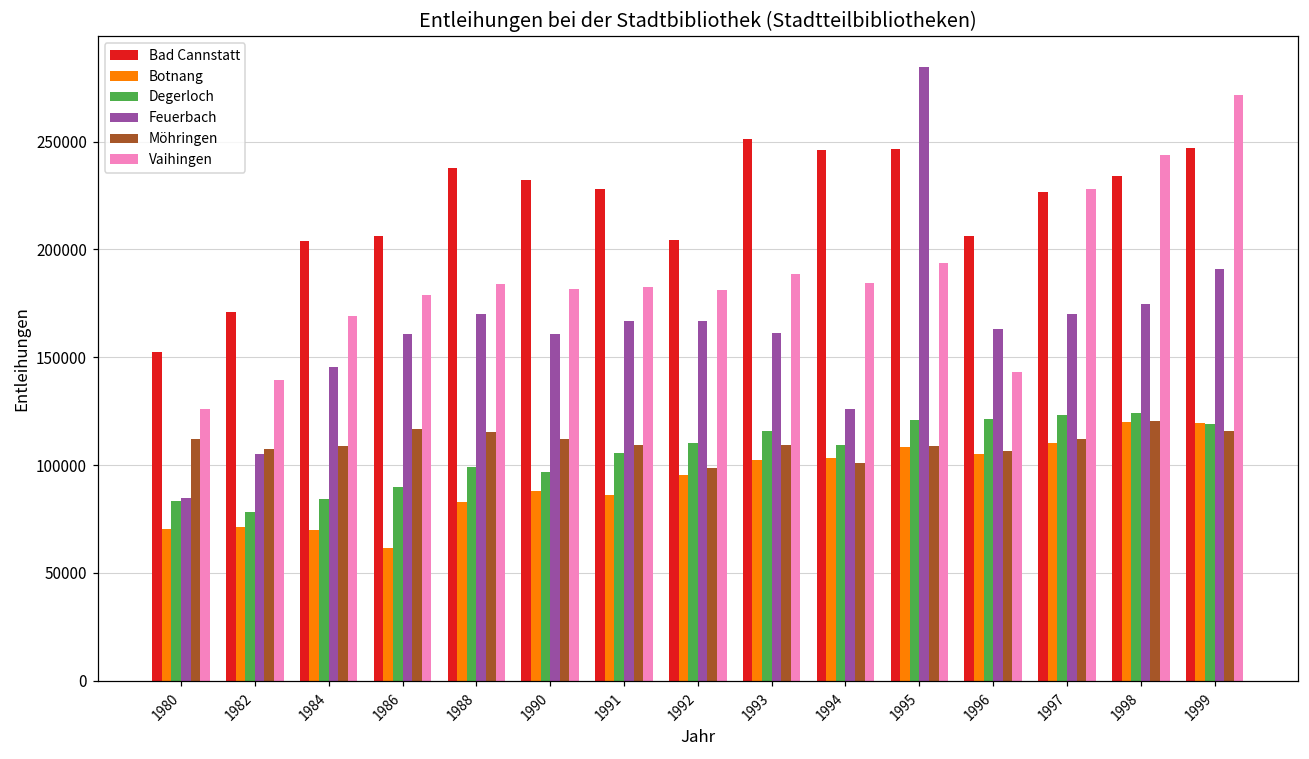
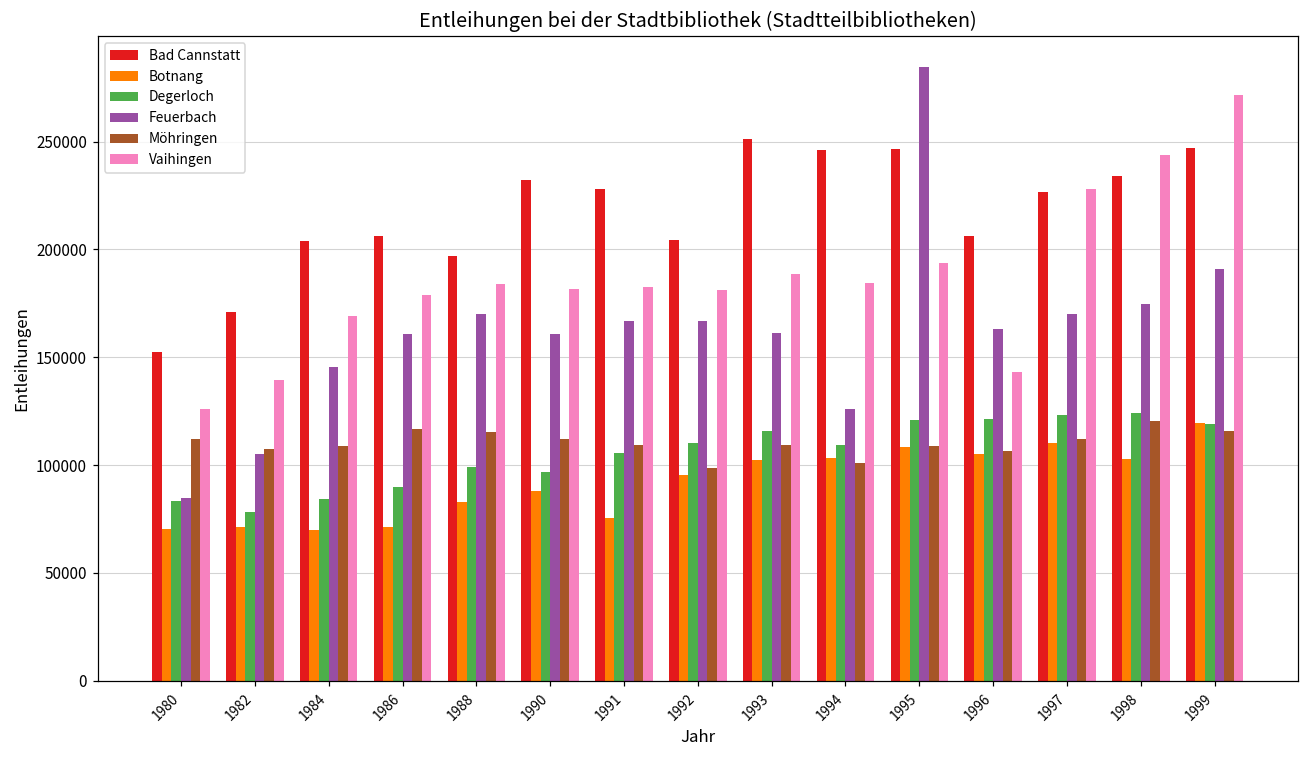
  {
    "Bad Cannstatt": {
      "1980": 153000,
      "1982": 171000,
      "1984": 204000,
      "1986": 206000,
-     "1988": 238000,
+     "1988": 197000,
      "1990": 232000,
      "1991": 228000,
      "1992": 205000,
      "1993": 251000,
      "1994": 246000,
      "1995": 247000,
      "1996": 206000,
      "1997": 226000,
      "1998": 234000,
      "1999": 247000
    },
    "Botnang": {
      "1980": 70000,
      "1982": 71000,
      "1984": 70000,
-     "1986": 62000,
+     "1986": 71000,
      "1988": 83000,
      "1990": 88000,
-     "1991": 86000,
+     "1991": 75000,
      "1992": 96000,
      "1993": 102000,
      "1994": 103000,
      "1995": 109000,
      "1996": 105000,
      "1997": 110000,
-     "1998": 120000,
+     "1998": 103000,
      "1999": 120000
    },
    "Degerloch": {
      "1980": 83000,
      "1982": 78000,
      "1984": 84000,
      "1986": 90000,
      "1988": 99000,
      "1990": 97000,
      "1991": 105000,
      "1992": 110000,
      "1993": 116000,
      "1994": 109000,
      "1995": 121000,
      "1996": 122000,
      "1997": 123000,
      "1998": 124000,
      "1999": 119000
    },
    "Feuerbach": {
      "1980": 85000,
      "1982": 105000,
      "1984": 145000,
      "1986": 161000,
      "1988": 170000,
      "1990": 161000,
      "1991": 167000,
      "1992": 167000,
      "1993": 161000,
      "1994": 126000,
      "1995": 285000,
      "1996": 163000,
      "1997": 170000,
      "1998": 175000,
      "1999": 191000
    },
    "Möhringen": {
      "1980": 112000,
      "1982": 107000,
      "1984": 109000,
      "1986": 117000,
      "1988": 115000,
      "1990": 112000,
      "1991": 109000,
      "1992": 99000,
      "1993": 109000,
      "1994": 101000,
      "1995": 109000,
      "1996": 107000,
      "1997": 112000,
      "1998": 120000,
      "1999": 116000
    },
    "Vaihingen": {
      "1980": 126000,
      "1982": 139000,
      "1984": 169000,
      "1986": 179000,
      "1988": 184000,
      "1990": 182000,
      "1991": 182000,
      "1992": 181000,
      "1993": 188000,
      "1994": 184000,
      "1995": 194000,
      "1996": 143000,
      "1997": 228000,
      "1998": 244000,
      "1999": 271000
    }
  }
